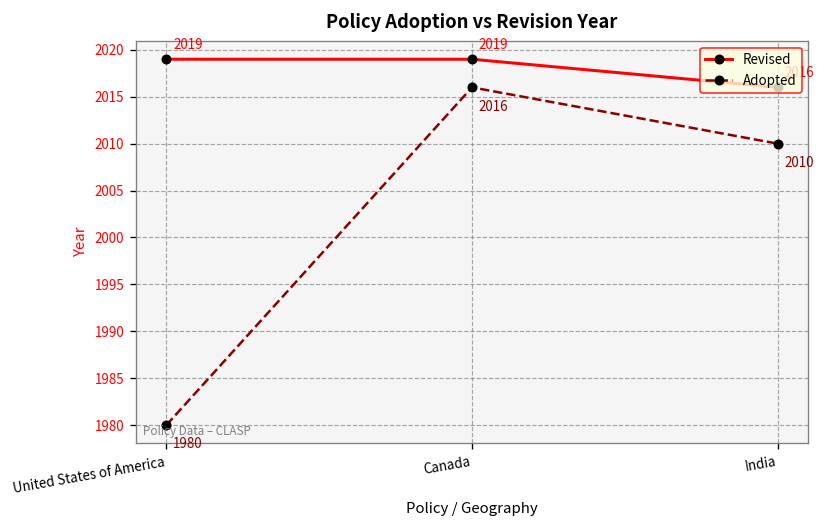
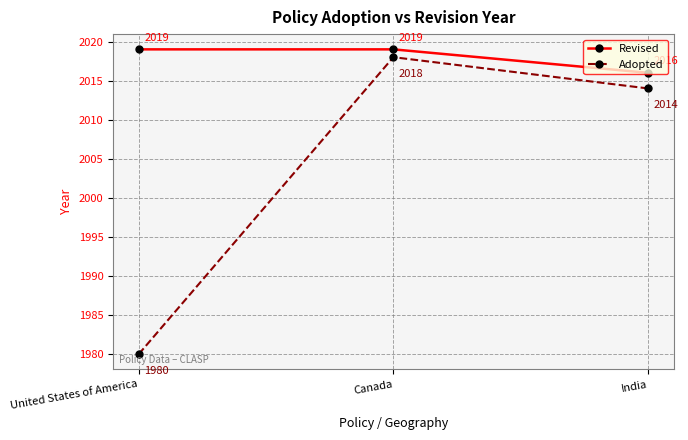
  {
    "Revised": {
      "United States of America": 2019,
      "Canada": 2019
    },
    "Adopted": {
      "United States of America": 1980,
-     "Canada": 2016,
-     "India": 2010
+     "Canada": 2018,
+     "India": 2014
    }
  }
